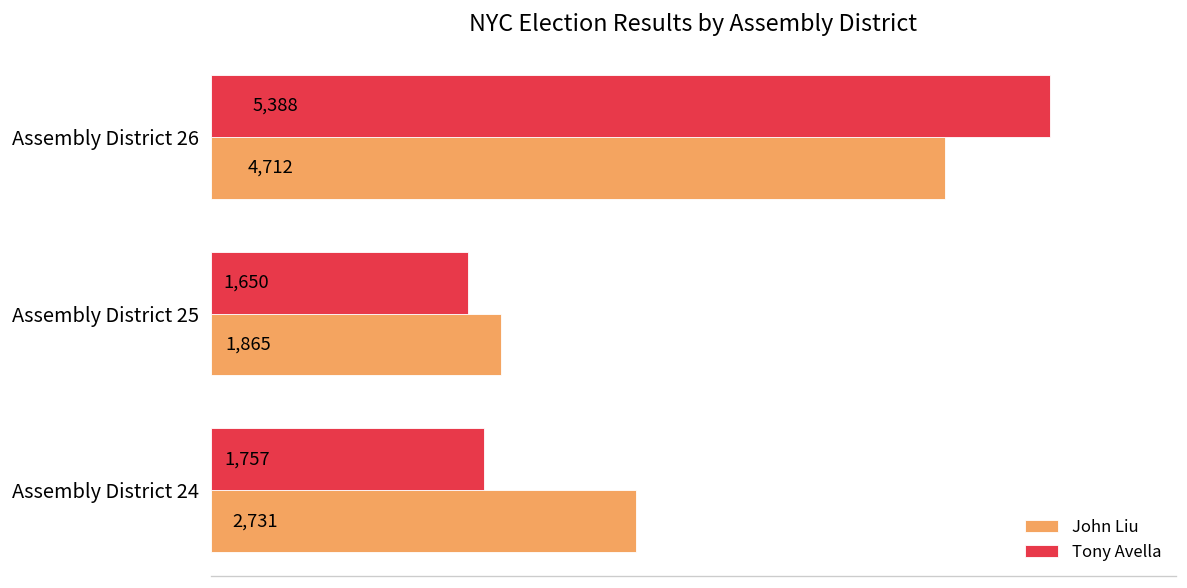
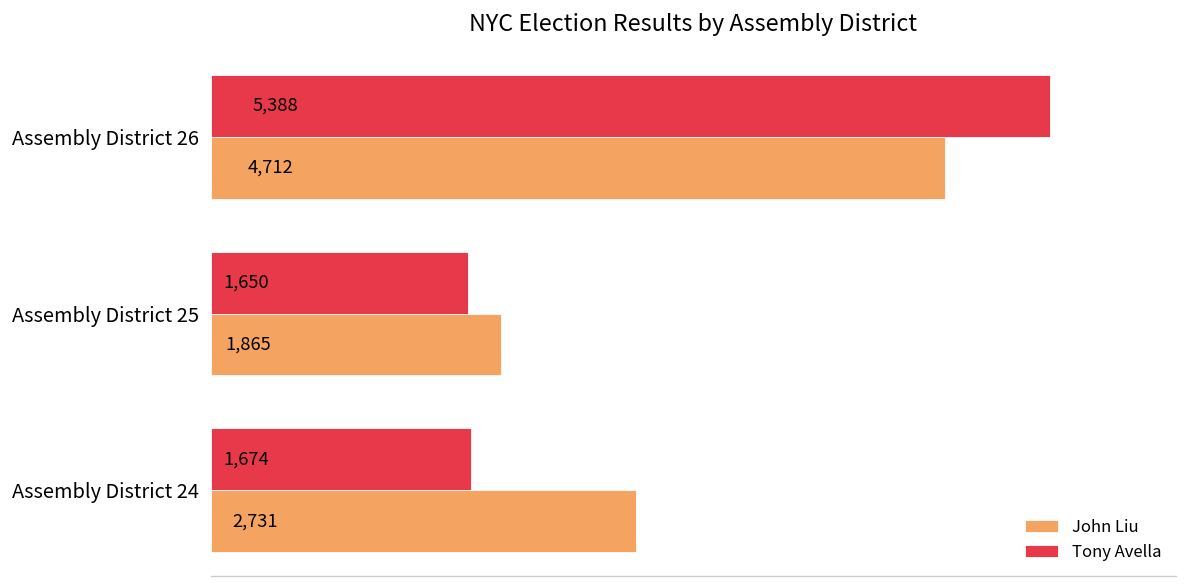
  {
    "John Liu": {
      "Assembly District 26": "4,712",
      "Assembly District 25": "1,865",
      "Assembly District 24": "2,731"
    },
    "Tony Avella": {
      "Assembly District 26": "5,388",
      "Assembly District 25": "1,650",
-     "Assembly District 24": "1,757"
+     "Assembly District 24": "1,674"
    }
  }
